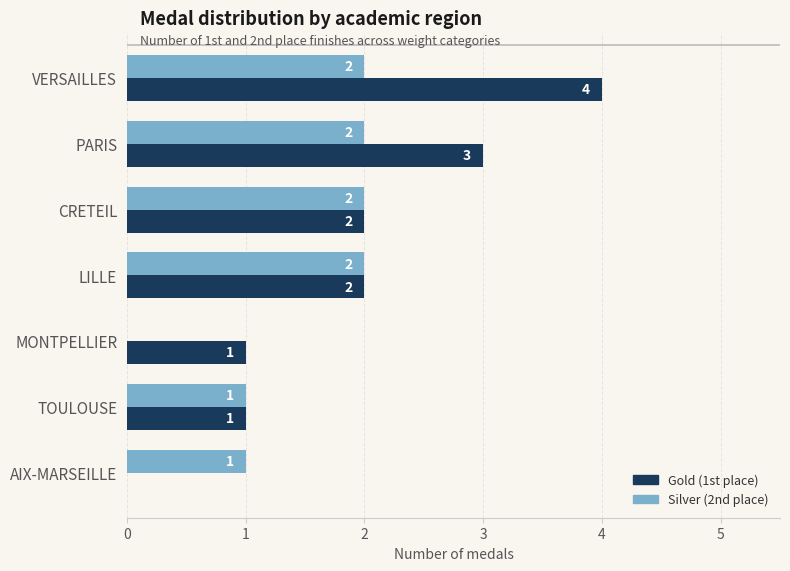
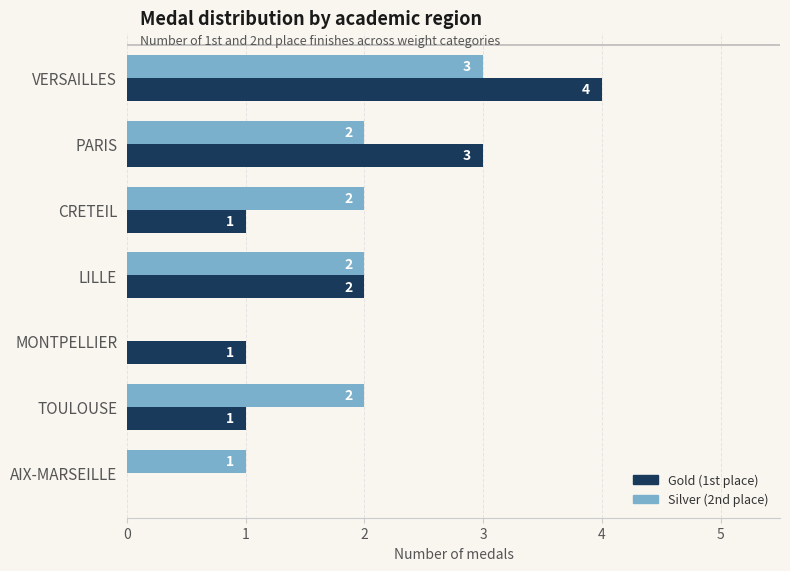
  {
    "Gold (1st place)": {
      "VERSAILLES": 4,
      "PARIS": 3,
-     "CRETEIL": 2,
+     "CRETEIL": 1,
      "LILLE": 2,
      "MONTPELLIER": 1,
      "TOULOUSE": 1
    },
    "Silver (2nd place)": {
-     "VERSAILLES": 2,
+     "VERSAILLES": 3,
      "PARIS": 2,
      "CRETEIL": 2,
      "LILLE": 2,
-     "TOULOUSE": 1,
+     "TOULOUSE": 2,
      "AIX-MARSEILLE": 1
    }
  }
